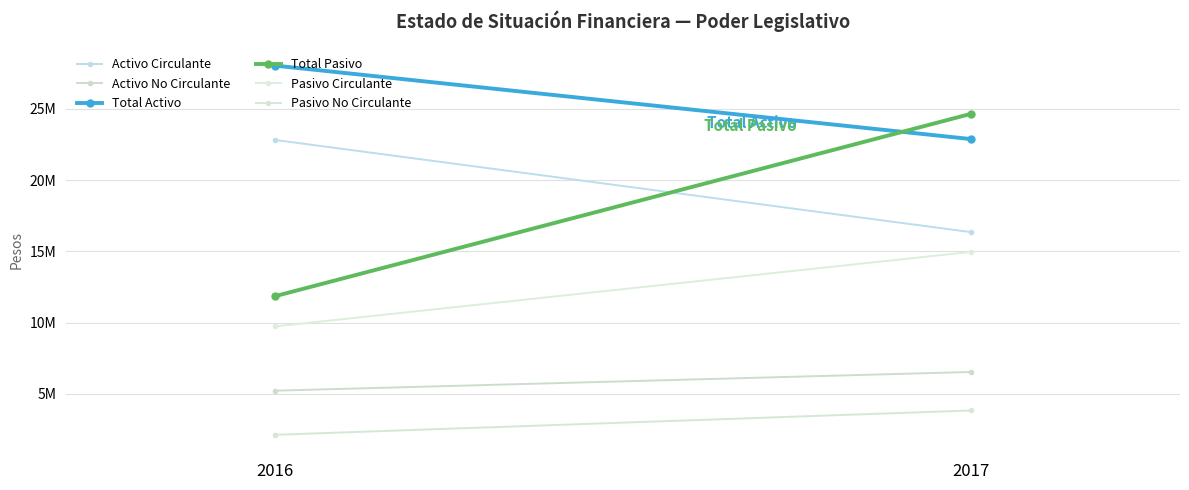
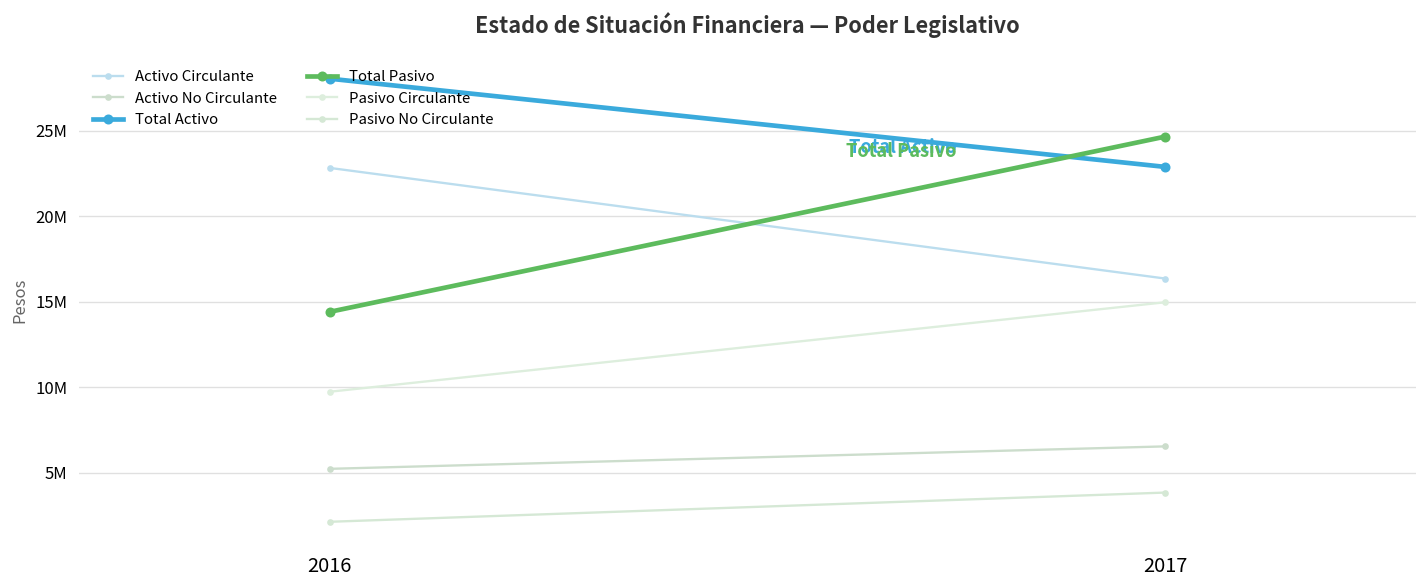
  {
    "Total Activo": {
      "2016": 28000000,
      "2017": 22900000
    },
    "Total Pasivo": {
-     "2016": 11800000,
+     "2016": 14400000,
      "2017": 24600000
    }
  }
